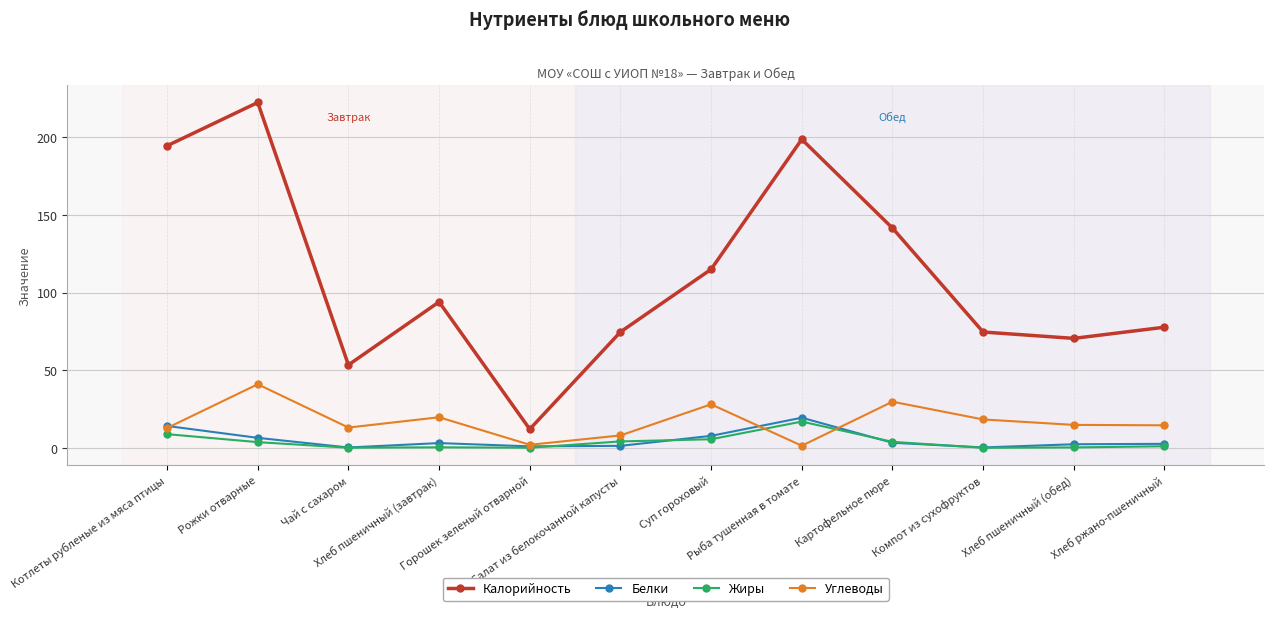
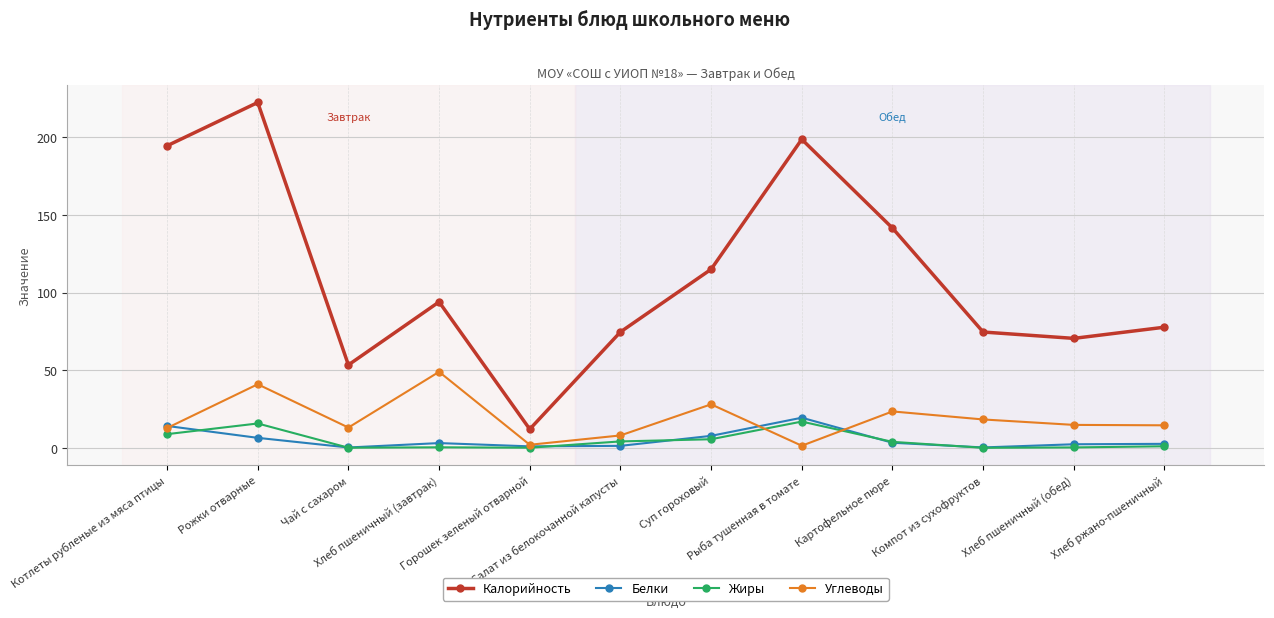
  {
    "Калорийность": {
      "Котлеты рубленые из мяса птицы": 195,
      "Рожки отварные": 222,
      "Чай с сахаром": 53,
      "Хлеб пшеничный (завтрак)": 94,
      "Горошек зеленый отварной": 12,
      "Салат из белокочанной капусты": 75,
      "Суп гороховый": 115,
      "Рыба тушенная в томате": 199,
      "Картофельное пюре": 142,
      "Компот из сухофруктов": 75,
      "Хлеб пшеничный (обед)": 71,
      "Хлеб ржано-пшеничный": 78
    },
    "Белки": {
      "Рожки отварные": 6,
      "Хлеб пшеничный (завтрак)": 3,
      "Салат из белокочанной капусты": 1,
      "Суп гороховый": 8,
      "Рыба тушенная в томате": 19,
      "Хлеб пшеничный (обед)": 2
    },
    "Жиры": {
      "Котлеты рубленые из мяса птицы": 9,
-     "Рожки отварные": 4,
+     "Рожки отварные": 16,
      "Хлеб пшеничный (завтрак)": 0,
      "Салат из белокочанной капусты": 4,
      "Суп гороховый": 6,
      "Рыба тушенная в томате": 17,
      "Хлеб пшеничный (обед)": 0
    },
    "Углеводы": {
      "Рожки отварные": 41,
      "Чай с сахаром": 13,
-     "Хлеб пшеничный (завтрак)": 20,
+     "Хлеб пшеничный (завтрак)": 49,
      "Салат из белокочанной капусты": 8,
      "Суп гороховый": 28,
      "Рыба тушенная в томате": 1,
-     "Картофельное пюре": 30,
+     "Картофельное пюре": 23,
      "Компот из сухофруктов": 18,
      "Хлеб пшеничный (обед)": 15,
      "Хлеб ржано-пшеничный": 14
    }
  }
